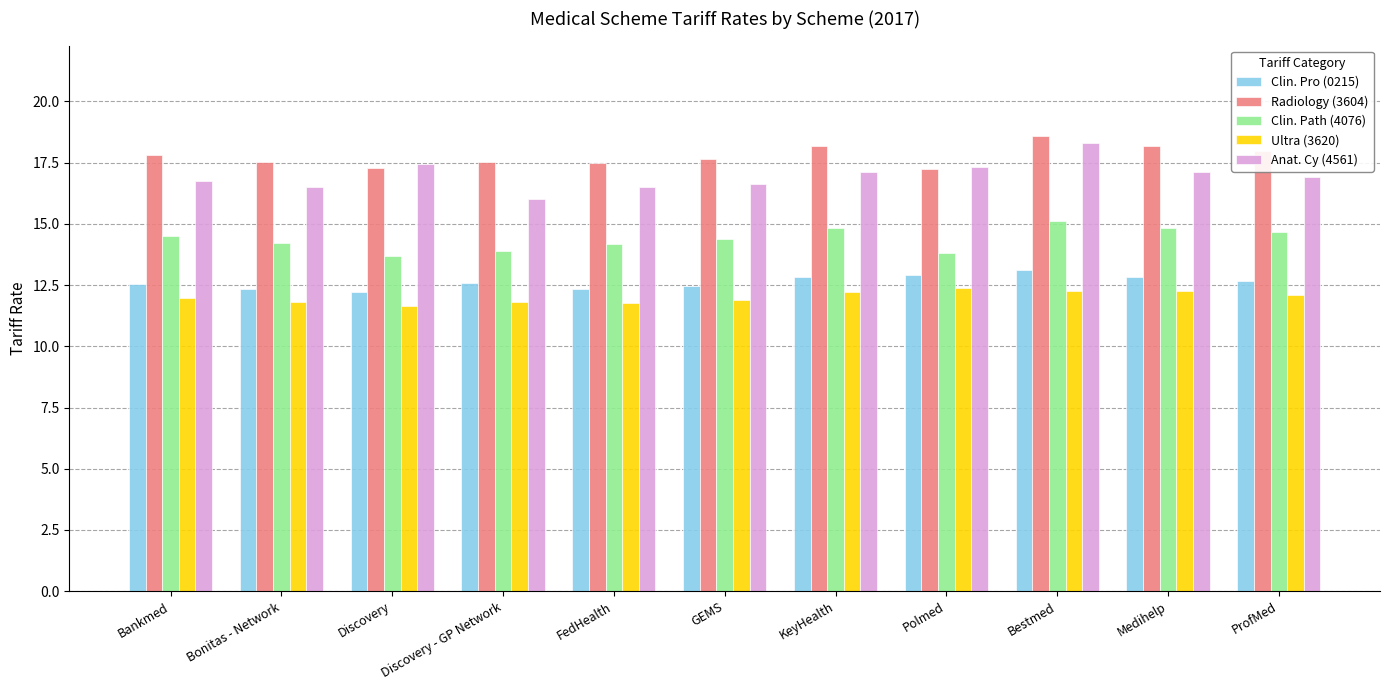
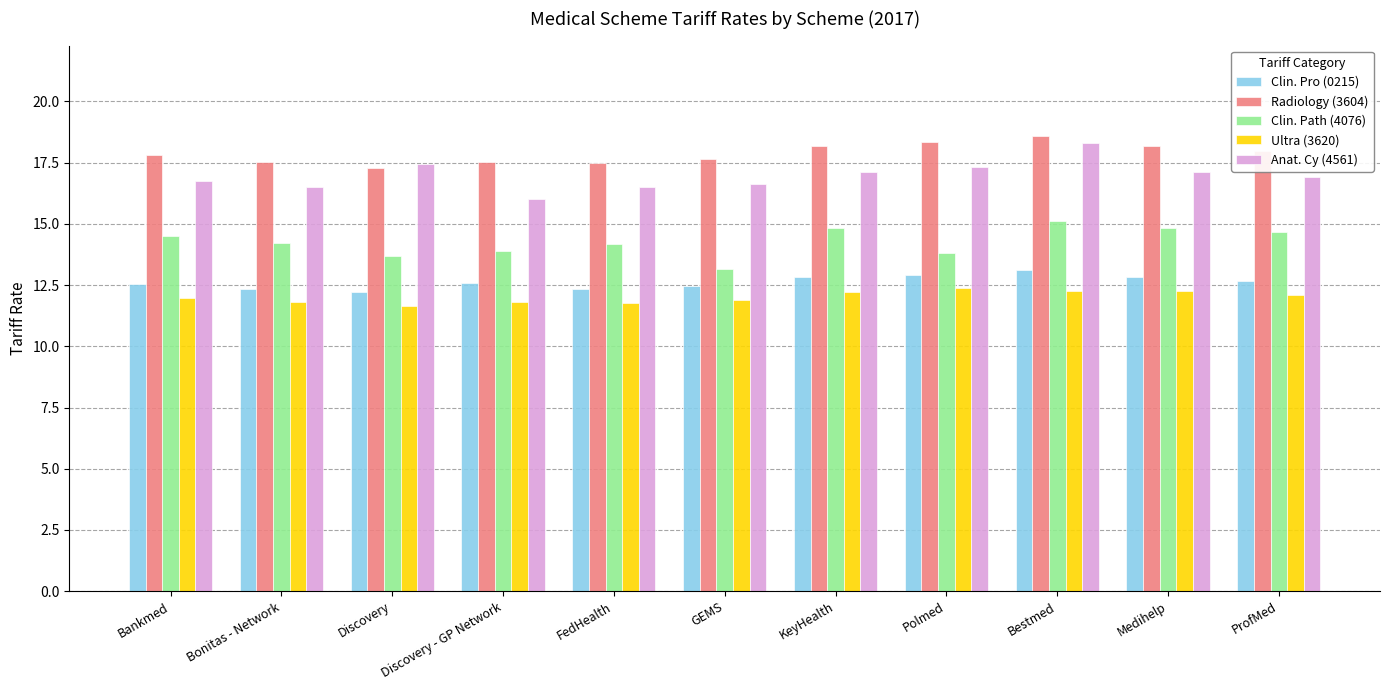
  {
    "Clin. Pro (0215)": {
      "Bankmed": 12.6,
      "Bonitas - Network": 12.3,
      "Discovery": 12.2,
      "Discovery - GP Network": 12.6,
      "FedHealth": 12.3,
      "GEMS": 12.5,
      "KeyHealth": 12.8,
      "Polmed": 12.9,
      "Bestmed": 13.1,
      "Medihelp": 12.9,
      "ProfMed": 12.7
    },
    "Radiology (3604)": {
      "Bankmed": 17.8,
      "Bonitas - Network": 17.5,
      "Discovery": 17.3,
      "Discovery - GP Network": 17.5,
      "FedHealth": 17.5,
      "GEMS": 17.7,
      "KeyHealth": 18.2,
-     "Polmed": 17.2,
+     "Polmed": 18.4,
      "Bestmed": 18.6,
      "Medihelp": 18.2
    },
    "Clin. Path (4076)": {
      "Bankmed": 14.5,
      "Bonitas - Network": 14.2,
      "Discovery": 13.7,
      "Discovery - GP Network": 13.9,
      "FedHealth": 14.2,
-     "GEMS": 14.4,
+     "GEMS": 13.2,
      "KeyHealth": 14.8,
      "Polmed": 13.8,
      "Bestmed": 15.1,
      "Medihelp": 14.9,
      "ProfMed": 14.7
    },
    "Ultra (3620)": {
      "Bankmed": 12.0,
      "Bonitas - Network": 11.8,
      "Discovery": 11.6,
      "Discovery - GP Network": 11.8,
      "FedHealth": 11.8,
      "GEMS": 11.9,
      "KeyHealth": 12.2,
      "Polmed": 12.4,
      "Bestmed": 12.3,
      "Medihelp": 12.3,
      "ProfMed": 12.1
    },
    "Anat. Cy (4561)": {
      "Bankmed": 16.7,
      "Bonitas - Network": 16.5,
      "Discovery": 17.4,
      "Discovery - GP Network": 16.0,
      "FedHealth": 16.5,
      "GEMS": 16.6,
      "KeyHealth": 17.1,
      "Polmed": 17.3,
      "Bestmed": 18.3,
      "Medihelp": 17.1,
      "ProfMed": 16.9
    }
  }
